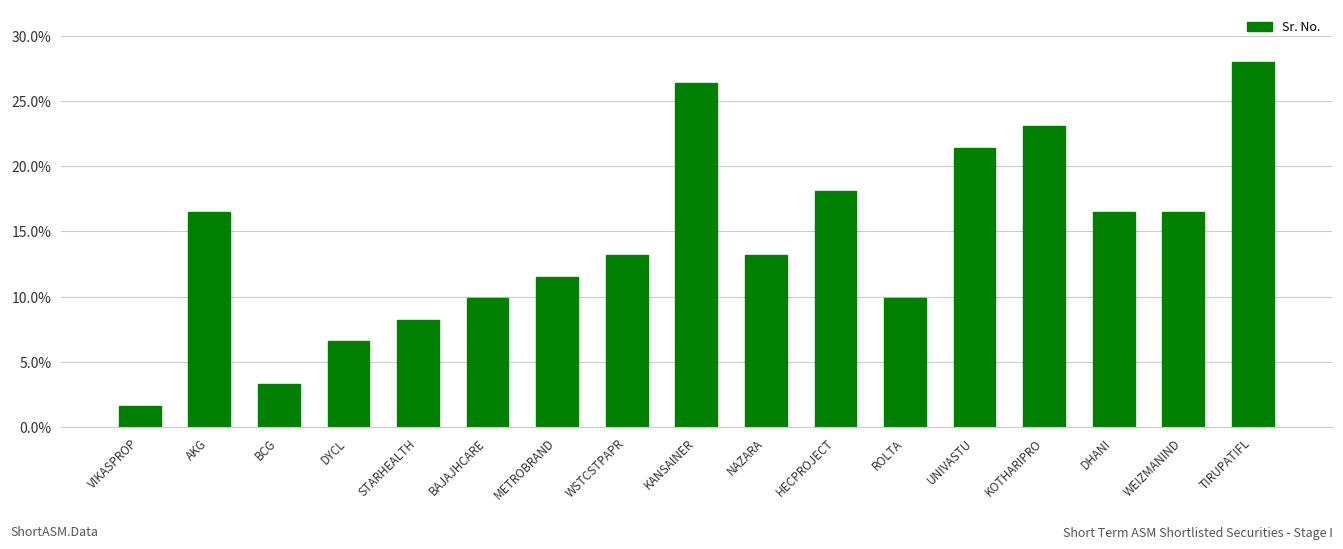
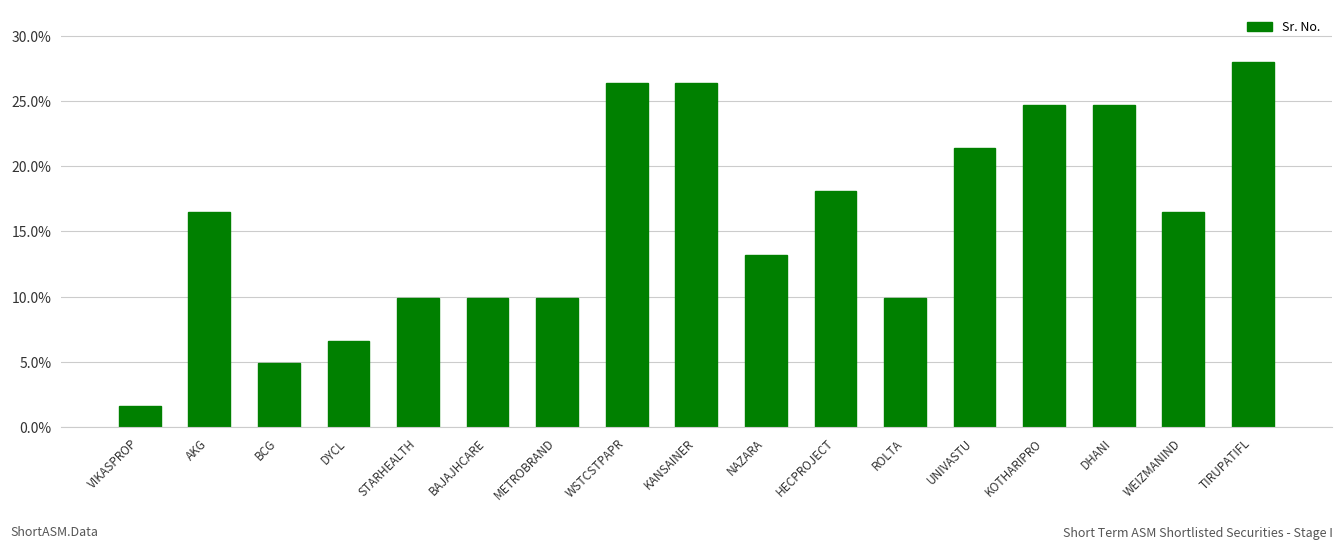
  {
    "VIKASPROP": "1.6%",
    "AKG": "16.5%",
-   "BCG": "3.3%",
+   "BCG": "4.9%",
    "DYCL": "6.6%",
-   "STARHEALTH": "8.2%",
+   "STARHEALTH": "9.9%",
    "BAJAJHCARE": "9.9%",
-   "METROBRAND": "11.5%",
-   "WSTCSTPAPR": "13.2%",
+   "METROBRAND": "9.9%",
+   "WSTCSTPAPR": "26.4%",
    "KANSAINER": "26.4%",
    "NAZARA": "13.2%",
    "HECPROJECT": "18.1%",
    "ROLTA": "9.9%",
    "UNIVASTU": "21.4%",
-   "KOTHARIPRO": "23.1%",
-   "DHANI": "16.5%",
+   "KOTHARIPRO": "24.7%",
+   "DHANI": "24.7%",
    "WEIZMANIND": "16.5%",
    "TIRUPATIFL": "28.0%"
  }
